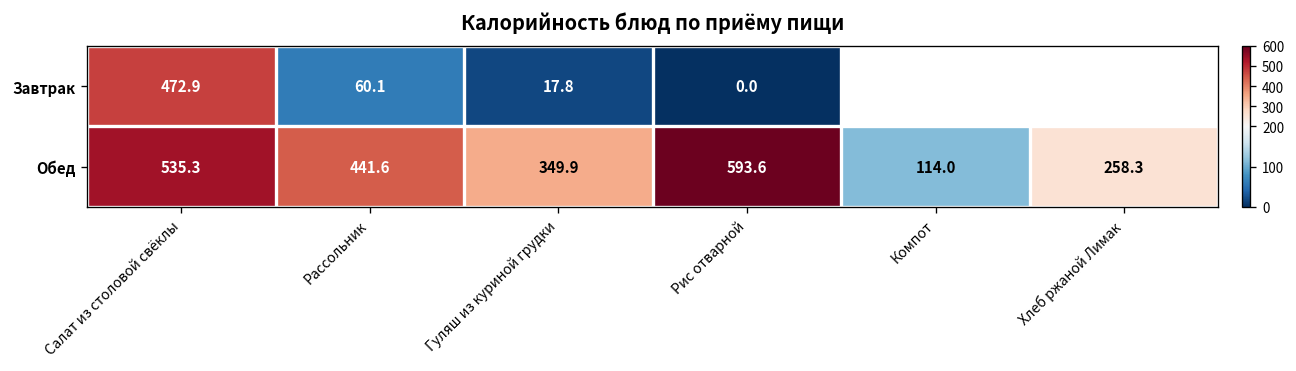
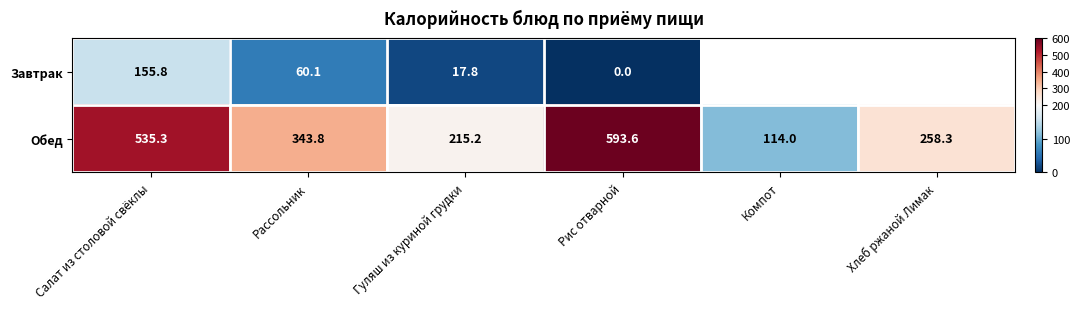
  {
    "Завтрак": {
-     "Салат из столовой свёклы": 472.9,
+     "Салат из столовой свёклы": 155.8,
      "Рассольник": 60.1,
      "Гуляш из куриной грудки": 17.8,
      "Рис отварной": 0.0
    },
    "Обед": {
      "Салат из столовой свёклы": 535.3,
-     "Рассольник": 441.6,
-     "Гуляш из куриной грудки": 349.9,
+     "Рассольник": 343.8,
+     "Гуляш из куриной грудки": 215.2,
      "Рис отварной": 593.6,
      "Компот": 114.0,
      "Хлеб ржаной Лимак": 258.3
    }
  }
